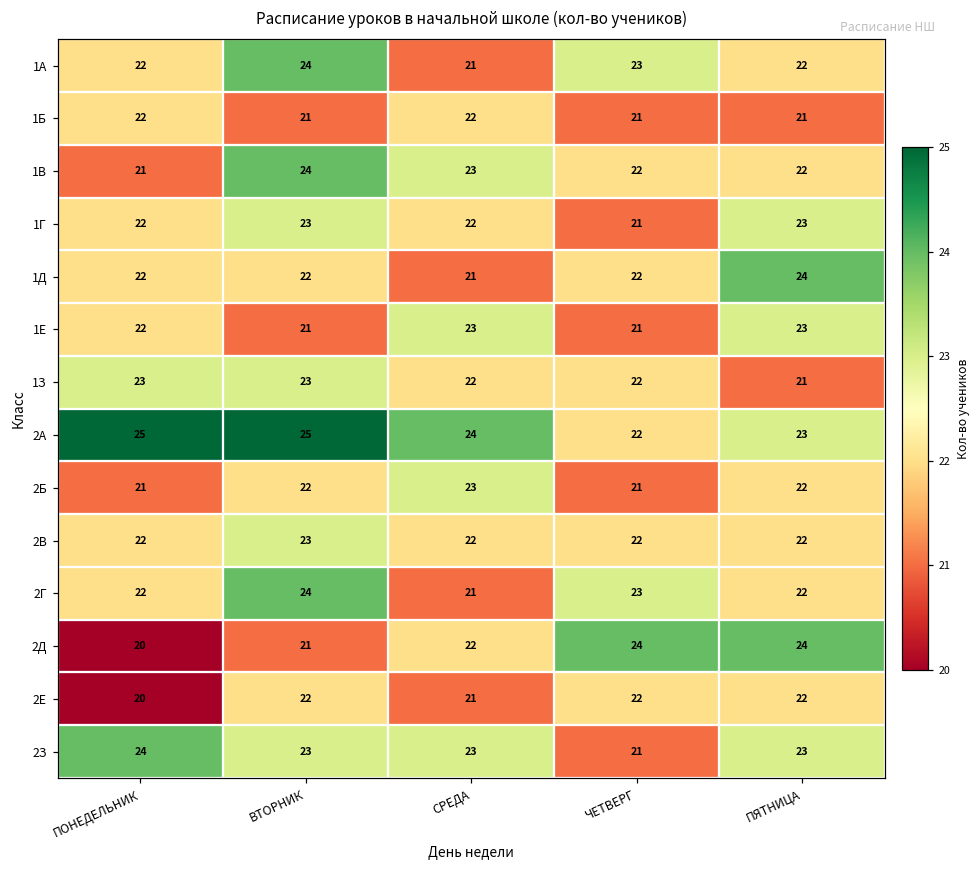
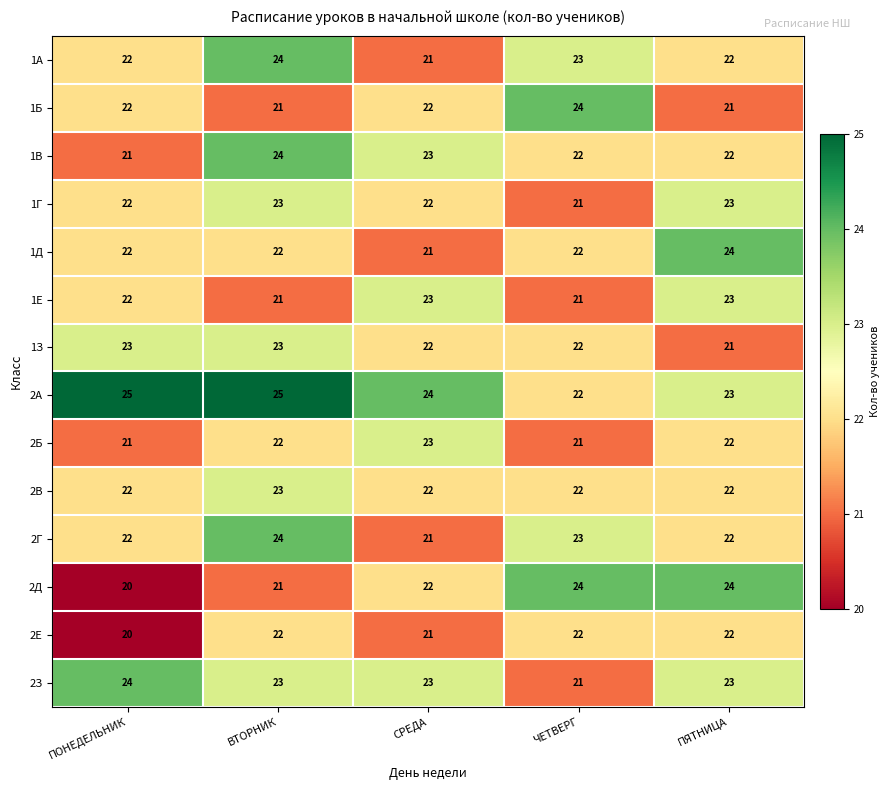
  {
    "1А": {
      "ПОНЕДЕЛЬНИК": 22,
      "ВТОРНИК": 24,
      "СРЕДА": 21,
      "ЧЕТВЕРГ": 23,
      "ПЯТНИЦА": 22
    },
    "1Б": {
      "ПОНЕДЕЛЬНИК": 22,
      "ВТОРНИК": 21,
      "СРЕДА": 22,
-     "ЧЕТВЕРГ": 21,
+     "ЧЕТВЕРГ": 24,
      "ПЯТНИЦА": 21
    },
    "1В": {
      "ПОНЕДЕЛЬНИК": 21,
      "ВТОРНИК": 24,
      "СРЕДА": 23,
      "ЧЕТВЕРГ": 22,
      "ПЯТНИЦА": 22
    },
    "1Г": {
      "ПОНЕДЕЛЬНИК": 22,
      "ВТОРНИК": 23,
      "СРЕДА": 22,
      "ЧЕТВЕРГ": 21,
      "ПЯТНИЦА": 23
    },
    "1Д": {
      "ПОНЕДЕЛЬНИК": 22,
      "ВТОРНИК": 22,
      "СРЕДА": 21,
      "ЧЕТВЕРГ": 22,
      "ПЯТНИЦА": 24
    },
    "1Е": {
      "ПОНЕДЕЛЬНИК": 22,
      "ВТОРНИК": 21,
      "СРЕДА": 23,
      "ЧЕТВЕРГ": 21,
      "ПЯТНИЦА": 23
    },
    "1З": {
      "ПОНЕДЕЛЬНИК": 23,
      "ВТОРНИК": 23,
      "СРЕДА": 22,
      "ЧЕТВЕРГ": 22,
      "ПЯТНИЦА": 21
    },
    "2А": {
      "ПОНЕДЕЛЬНИК": 25,
      "ВТОРНИК": 25,
      "СРЕДА": 24,
      "ЧЕТВЕРГ": 22,
      "ПЯТНИЦА": 23
    },
    "2Б": {
      "ПОНЕДЕЛЬНИК": 21,
      "ВТОРНИК": 22,
      "СРЕДА": 23,
      "ЧЕТВЕРГ": 21,
      "ПЯТНИЦА": 22
    },
    "2В": {
      "ПОНЕДЕЛЬНИК": 22,
      "ВТОРНИК": 23,
      "СРЕДА": 22,
      "ЧЕТВЕРГ": 22,
      "ПЯТНИЦА": 22
    },
    "2Г": {
      "ПОНЕДЕЛЬНИК": 22,
      "ВТОРНИК": 24,
      "СРЕДА": 21,
      "ЧЕТВЕРГ": 23,
      "ПЯТНИЦА": 22
    },
    "2Д": {
      "ПОНЕДЕЛЬНИК": 20,
      "ВТОРНИК": 21,
      "СРЕДА": 22,
      "ЧЕТВЕРГ": 24,
      "ПЯТНИЦА": 24
    },
    "2Е": {
      "ПОНЕДЕЛЬНИК": 20,
      "ВТОРНИК": 22,
      "СРЕДА": 21,
      "ЧЕТВЕРГ": 22,
      "ПЯТНИЦА": 22
    },
    "2З": {
      "ПОНЕДЕЛЬНИК": 24,
      "ВТОРНИК": 23,
      "СРЕДА": 23,
      "ЧЕТВЕРГ": 21,
      "ПЯТНИЦА": 23
    }
  }
